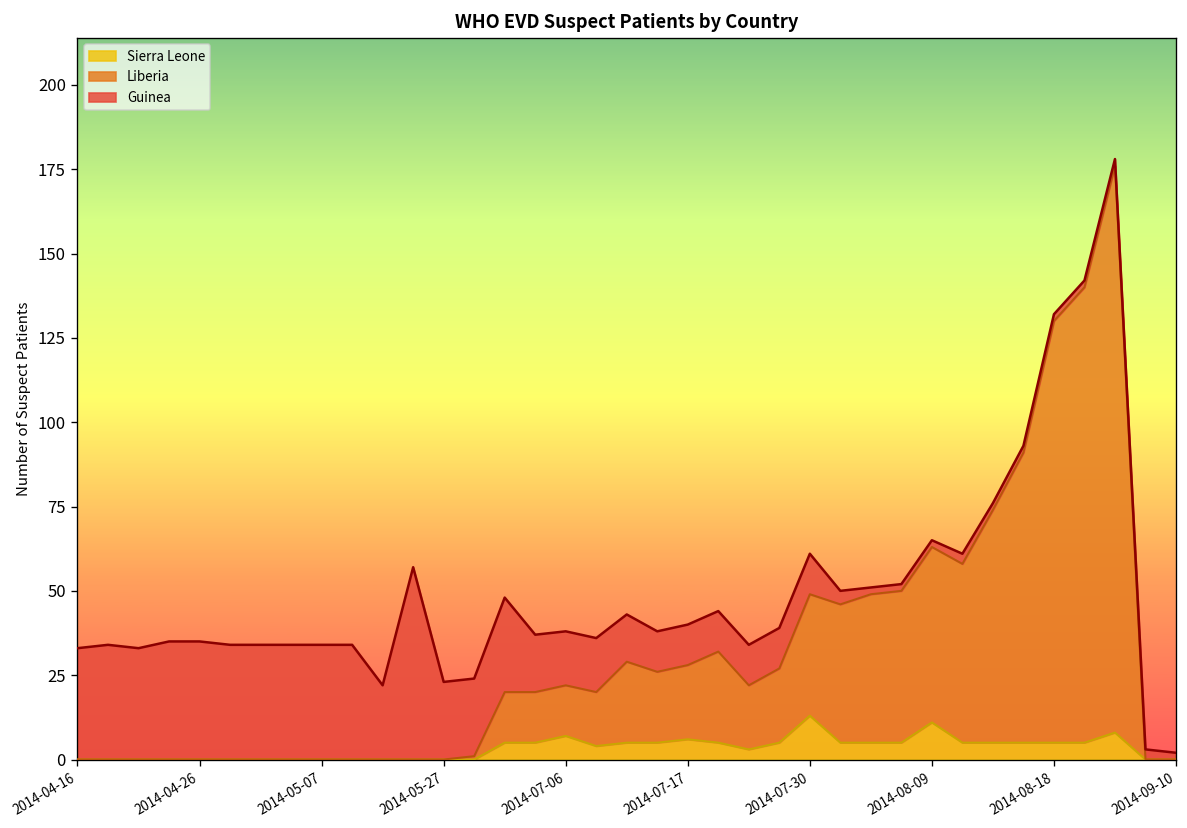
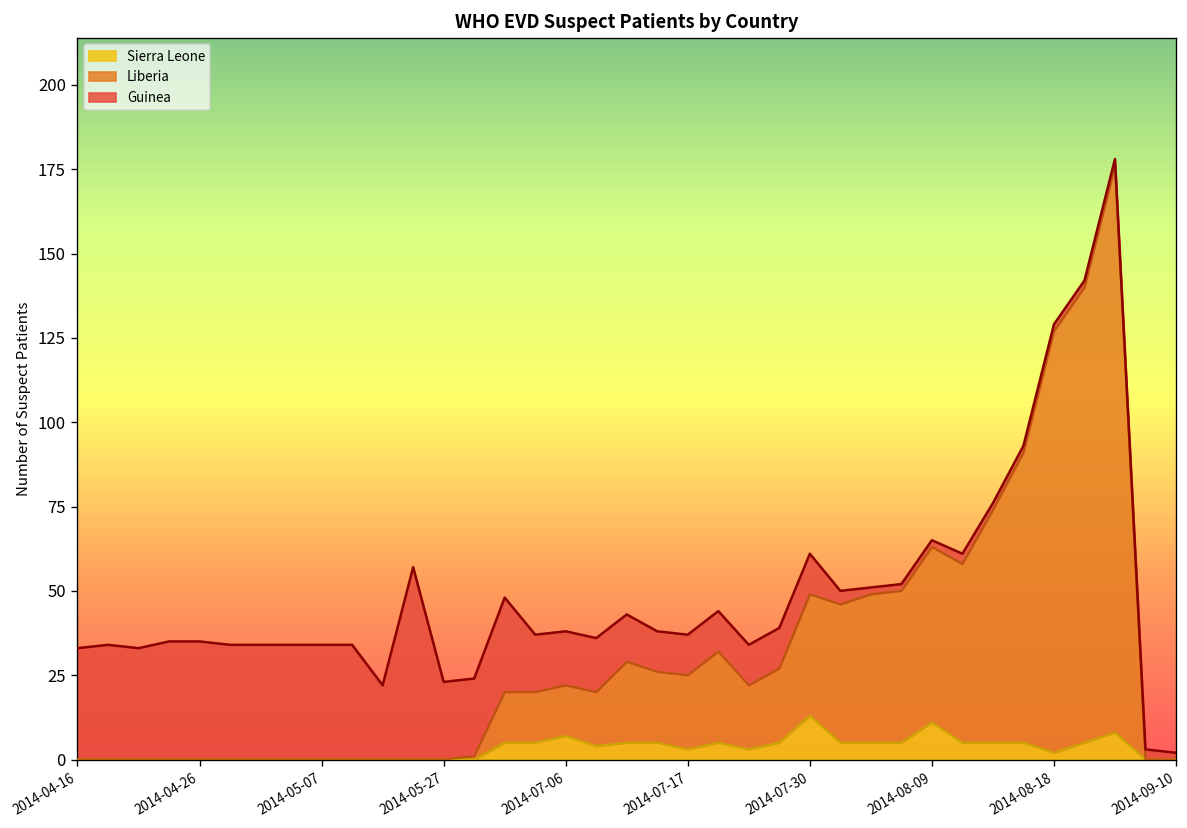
  {
    "Sierra Leone": {
      "2014-07-06": 7,
-     "2014-07-17": 6,
+     "2014-07-17": 3,
      "2014-07-30": 13,
      "2014-08-09": 11,
-     "2014-08-18": 5
+     "2014-08-18": 2
    }
  }
